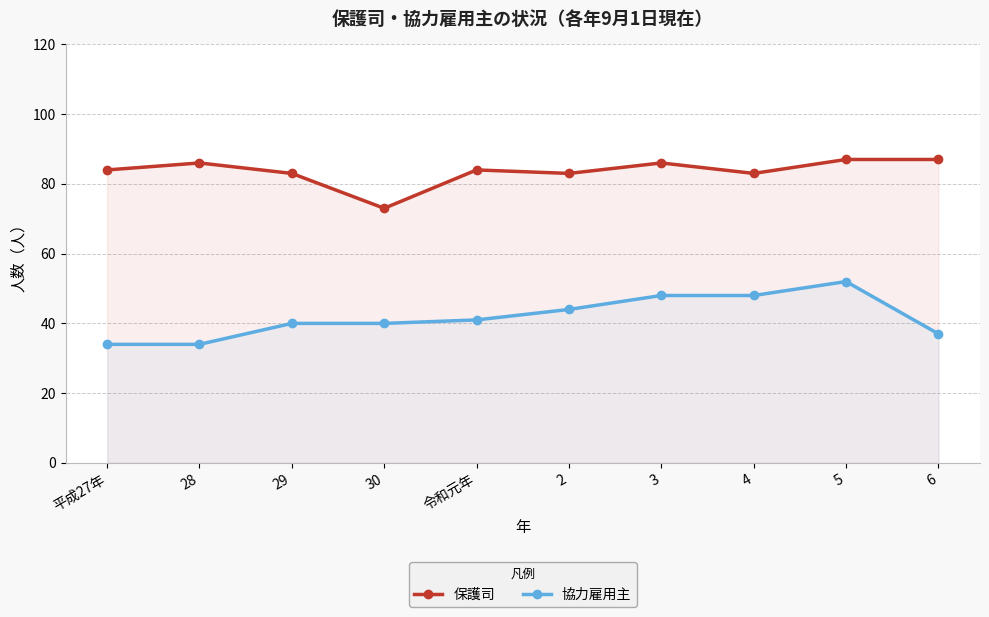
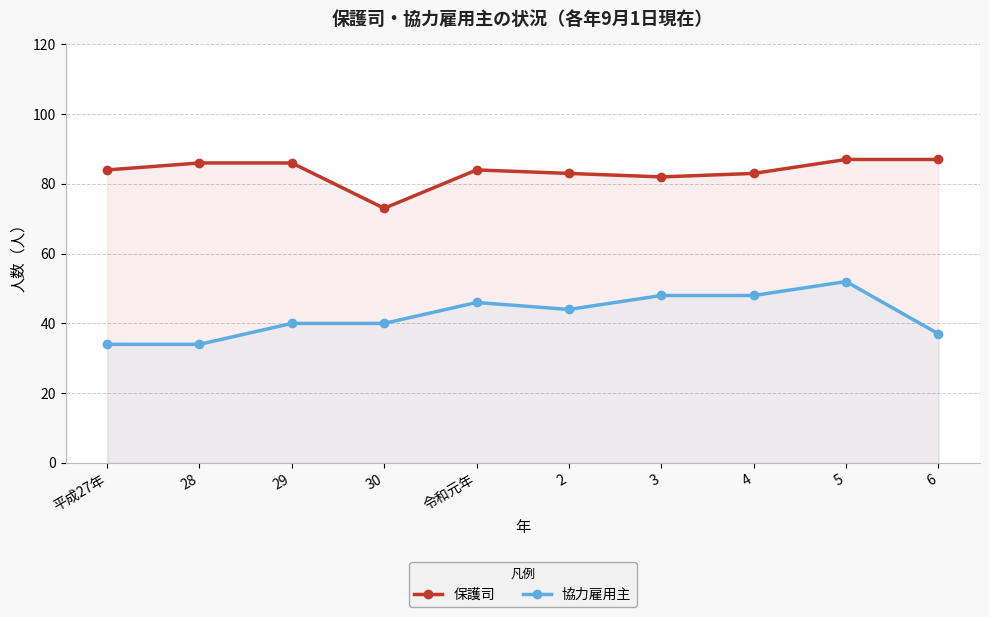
  {
    "保護司": {
      "平成27年": 84,
      "28": 86,
-     "29": 83,
+     "29": 86,
      "30": 73,
      "令和元年": 84,
      "2": 83,
-     "3": 86,
+     "3": 82,
      "4": 83,
      "5": 87,
      "6": 87
    },
    "協力雇用主": {
      "平成27年": 34,
      "28": 34,
      "29": 40,
      "30": 40,
-     "令和元年": 41,
+     "令和元年": 46,
      "2": 44,
      "3": 48,
      "4": 48,
      "5": 52,
      "6": 37
    }
  }
